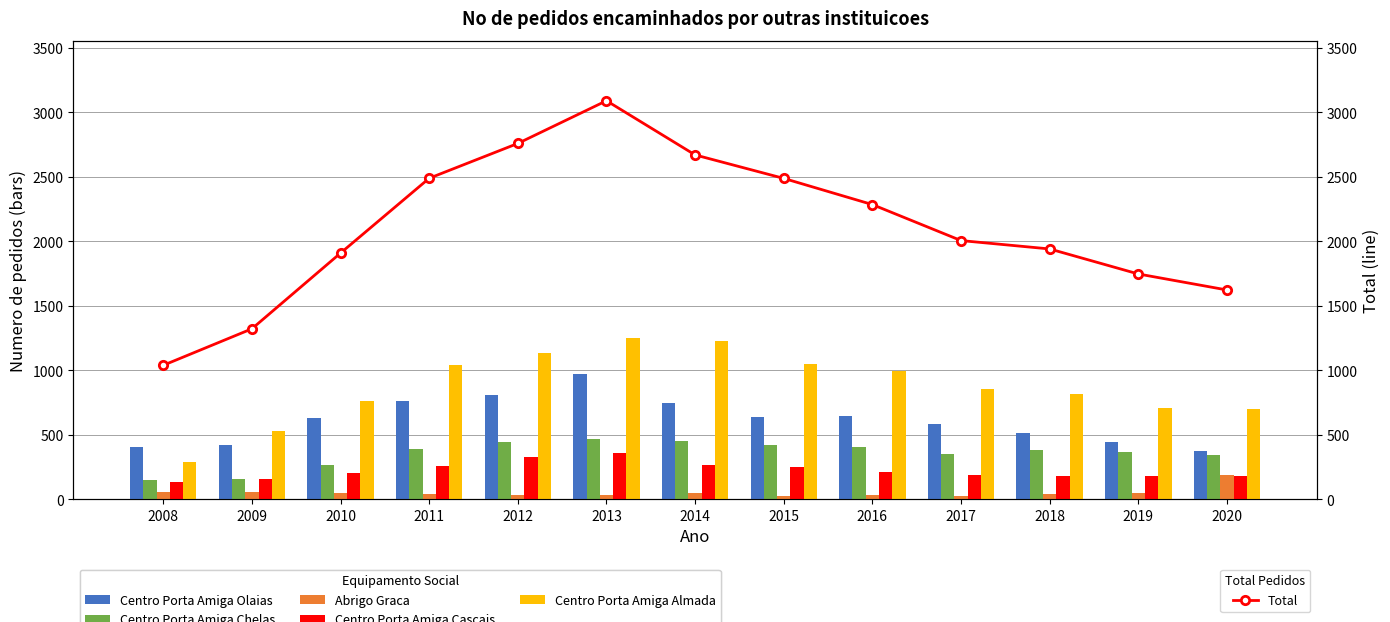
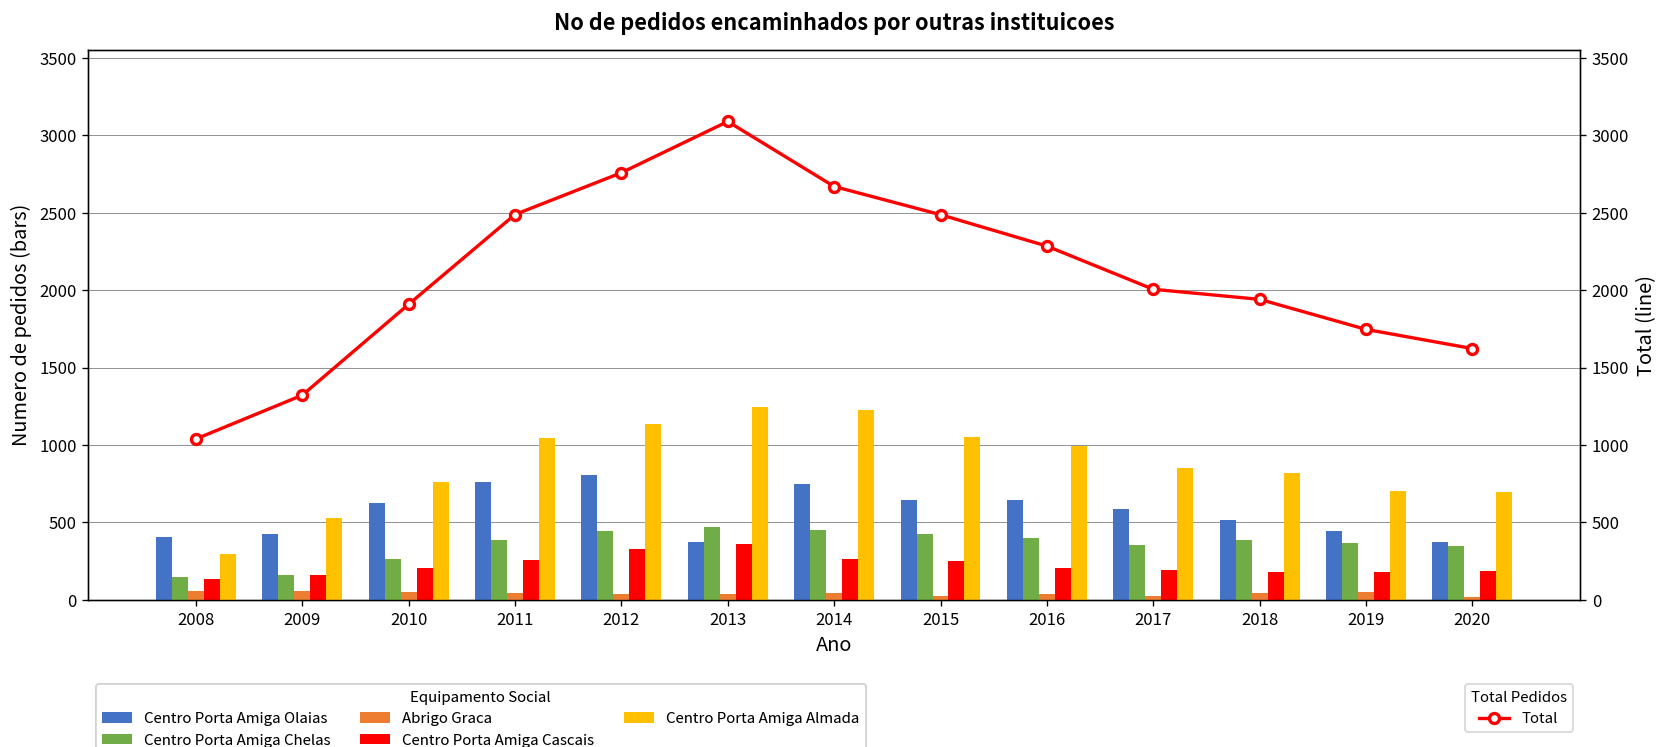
  {
    "Centro Porta Amiga Olaias": {
      "2008": 410,
      "2009": 430,
      "2010": 630,
      "2011": 760,
      "2012": 810,
-     "2013": 970,
+     "2013": 380,
      "2014": 750,
      "2015": 640,
      "2016": 650,
      "2017": 590,
      "2018": 520,
      "2019": 440,
      "2020": 370
    },
    "Centro Porta Amiga Chelas": {
      "2008": 150,
      "2009": 160,
      "2010": 260,
      "2011": 390,
      "2012": 450,
      "2013": 470,
      "2014": 450,
      "2015": 430,
      "2016": 400,
      "2017": 360,
      "2018": 390,
      "2019": 370,
      "2020": 350
    },
    "Abrigo Graca": {
      "2008": 60,
      "2009": 50,
      "2010": 50,
      "2011": 40,
      "2012": 40,
      "2013": 40,
      "2014": 50,
      "2015": 20,
      "2016": 40,
      "2017": 20,
      "2018": 40,
      "2019": 50,
-     "2020": 190
+     "2020": 20
    },
    "Centro Porta Amiga Almada": {
      "2008": 290,
      "2009": 530,
      "2010": 760,
      "2011": 1040,
      "2012": 1140,
      "2013": 1250,
      "2014": 1230,
      "2015": 1050,
      "2016": 1000,
      "2017": 850,
      "2018": 820,
      "2019": 710,
      "2020": 700
    }
  }
